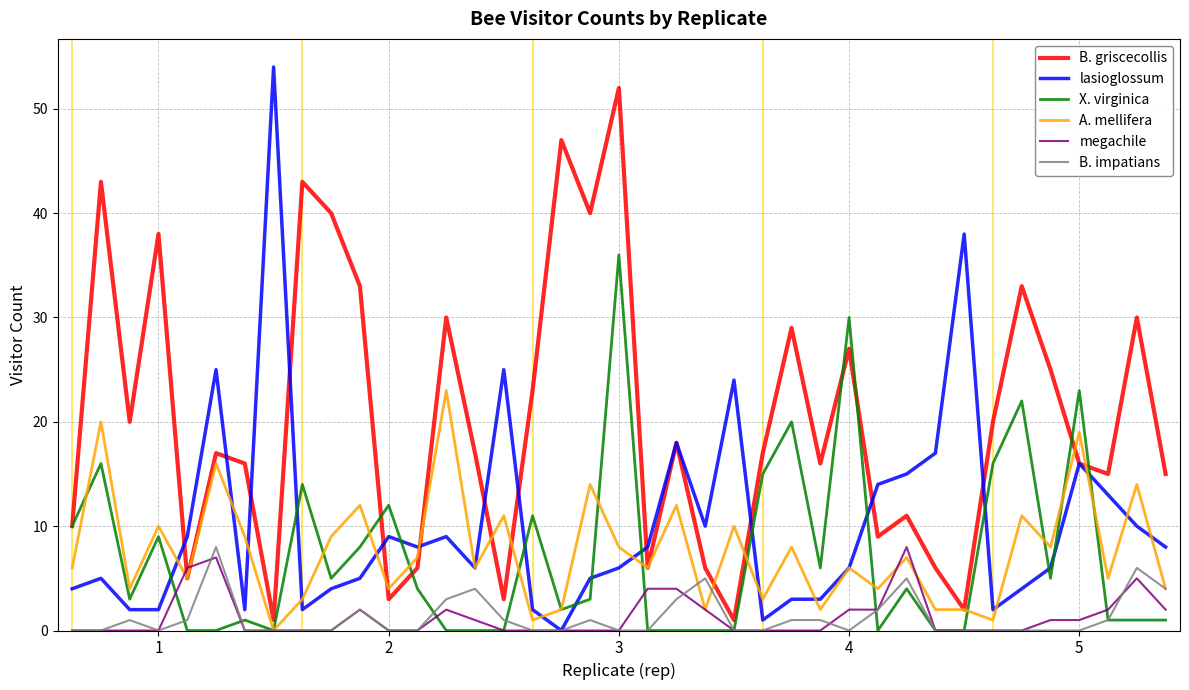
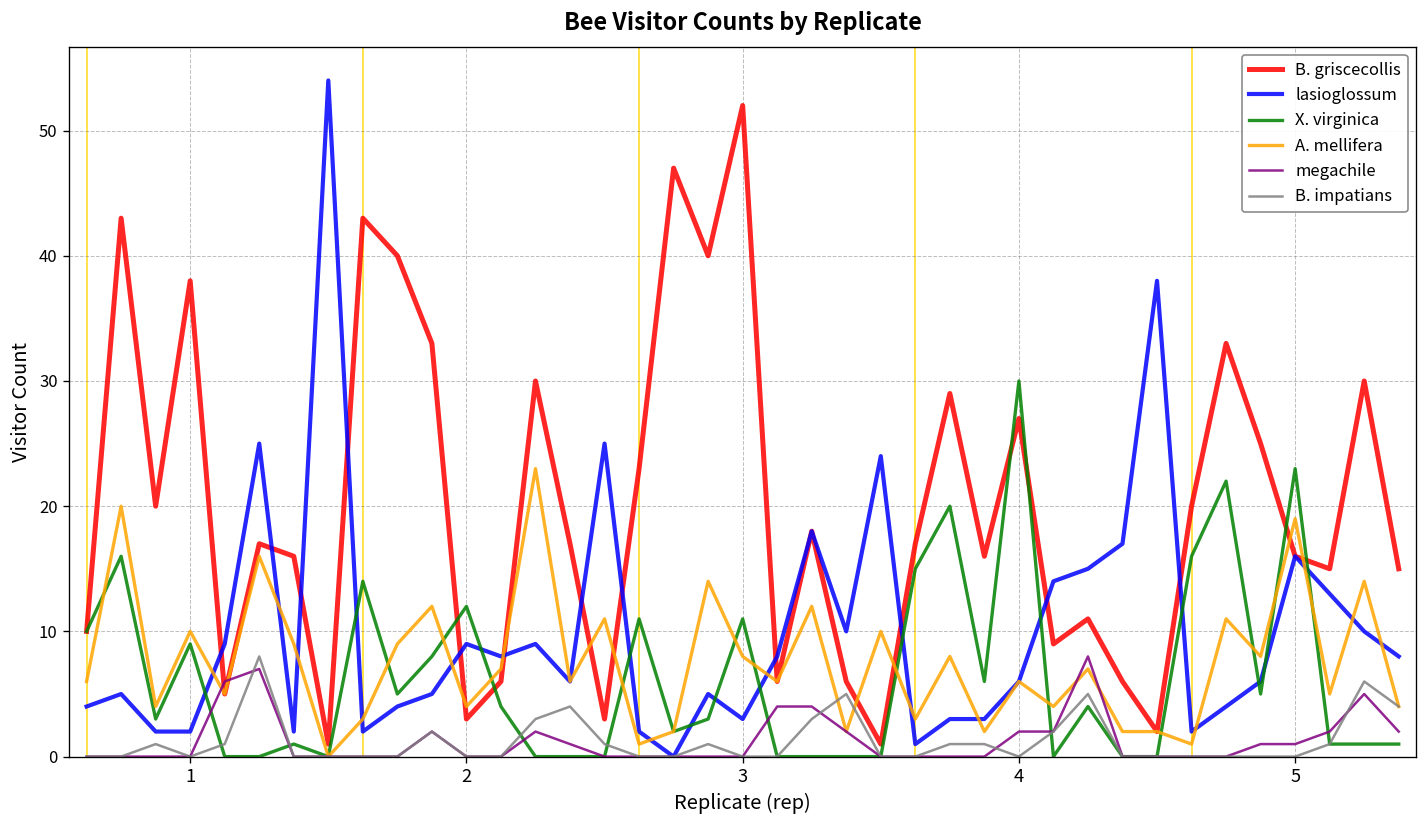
  {
    "B. griscecollis": {
      "3": 52
    },
    "lasioglossum": {
-     "3": 6
+     "3": 3
    },
    "X. virginica": {
-     "3": 36
+     "3": 11
    },
    "A. mellifera": {
      "3": 8
    }
  }
